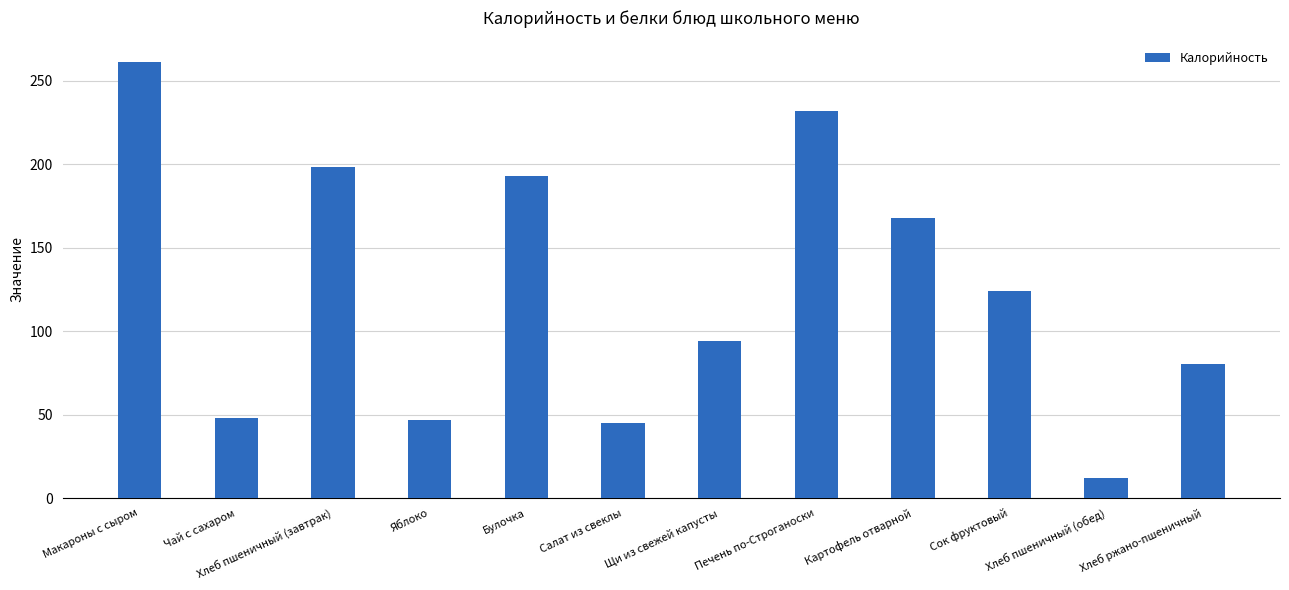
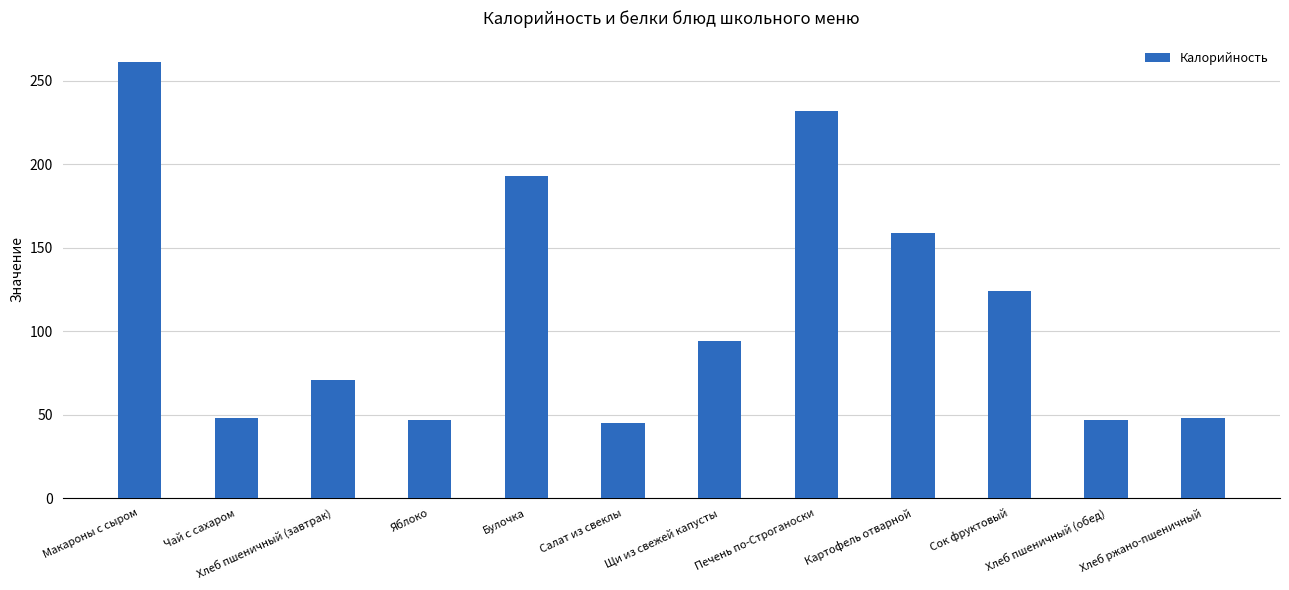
  {
    "Макароны с сыром": 261,
    "Чай с сахаром": 48,
-   "Хлеб пшеничный (завтрак)": 198,
+   "Хлеб пшеничный (завтрак)": 71,
    "Яблоко": 47,
    "Булочка": 193,
    "Салат из свеклы": 45,
    "Щи из свежей капусты": 94,
    "Печень по-Строганоски": 232,
-   "Картофель отварной": 168,
+   "Картофель отварной": 159,
    "Сок фруктовый": 124,
-   "Хлеб пшеничный (обед)": 12,
-   "Хлеб ржано-пшеничный": 80
+   "Хлеб пшеничный (обед)": 47,
+   "Хлеб ржано-пшеничный": 48
  }
